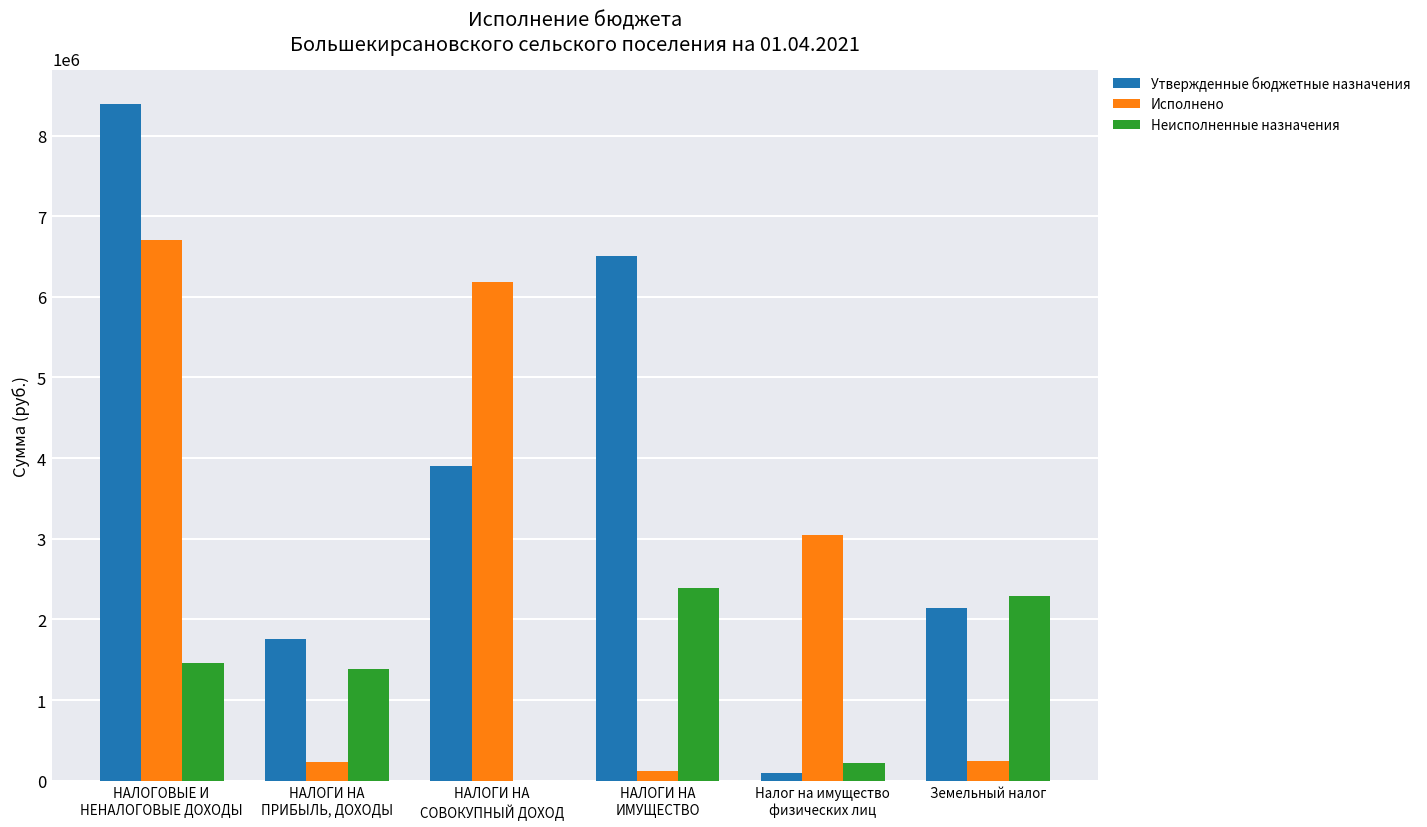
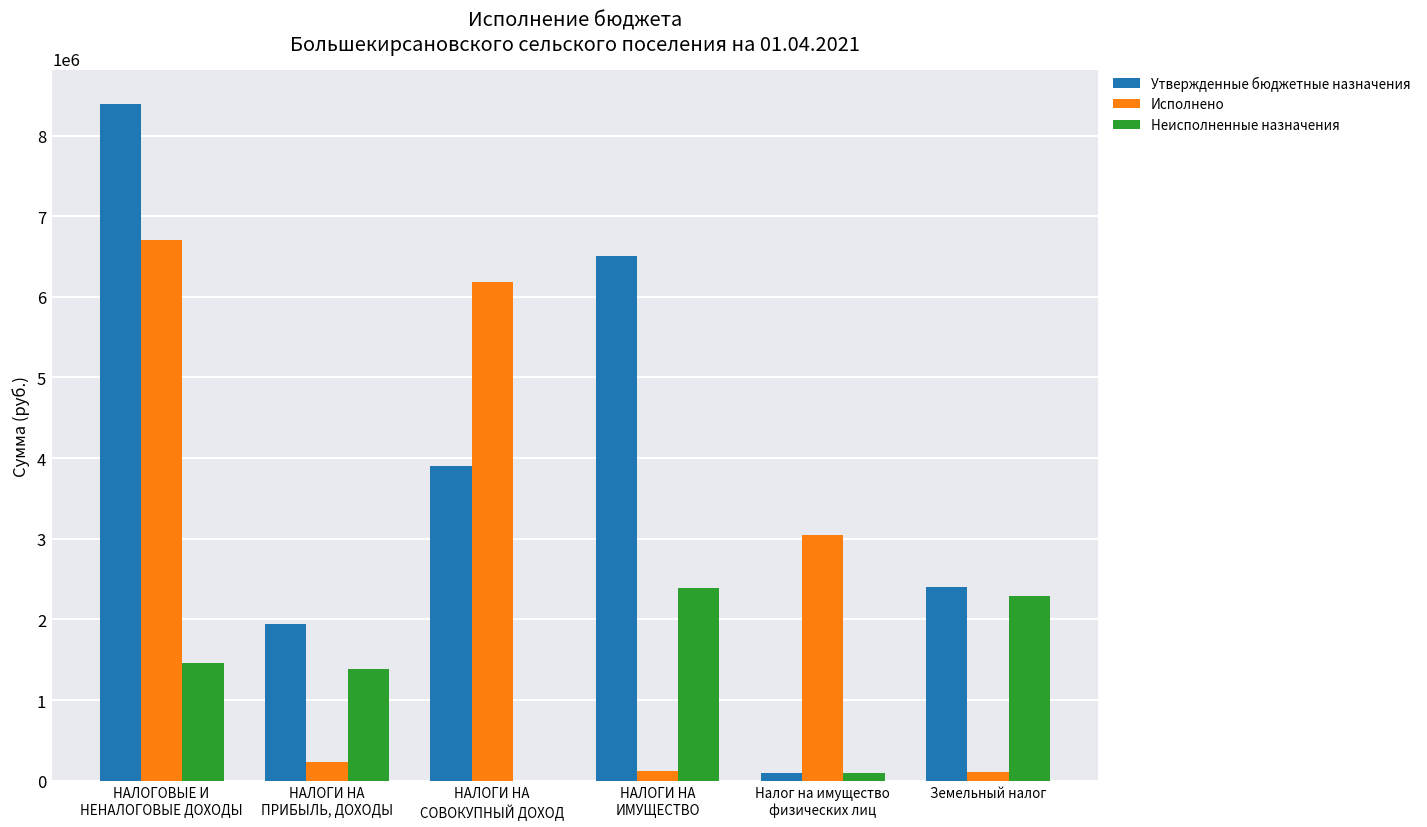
  {
    "Утвержденные бюджетные назначения": {
      "НАЛОГОВЫЕ И НЕНАЛОГОВЫЕ ДОХОДЫ": 8400000,
-     "НАЛОГИ НА ПРИБЫЛЬ, ДОХОДЫ": 1800000,
+     "НАЛОГИ НА ПРИБЫЛЬ, ДОХОДЫ": 1900000,
      "НАЛОГИ НА СОВОКУПНЫЙ ДОХОД": 3900000,
      "НАЛОГИ НА ИМУЩЕСТВО": 6500000,
      "Налог на имущество физических лиц": 100000,
-     "Земельный налог": 2100000
+     "Земельный налог": 2400000
    },
    "Исполнено": {
      "НАЛОГОВЫЕ И НЕНАЛОГОВЫЕ ДОХОДЫ": 6700000,
      "НАЛОГИ НА ПРИБЫЛЬ, ДОХОДЫ": 200000,
      "НАЛОГИ НА СОВОКУПНЫЙ ДОХОД": 6200000,
      "НАЛОГИ НА ИМУЩЕСТВО": 100000,
      "Налог на имущество физических лиц": 3000000,
-     "Земельный налог": 200000
+     "Земельный налог": 100000
    },
    "Неисполненные назначения": {
      "НАЛОГОВЫЕ И НЕНАЛОГОВЫЕ ДОХОДЫ": 1500000,
      "НАЛОГИ НА ПРИБЫЛЬ, ДОХОДЫ": 1400000,
      "НАЛОГИ НА СОВОКУПНЫЙ ДОХОД": 0,
      "НАЛОГИ НА ИМУЩЕСТВО": 2400000,
-     "Налог на имущество физических лиц": 200000,
+     "Налог на имущество физических лиц": 100000,
      "Земельный налог": 2300000
    }
  }
